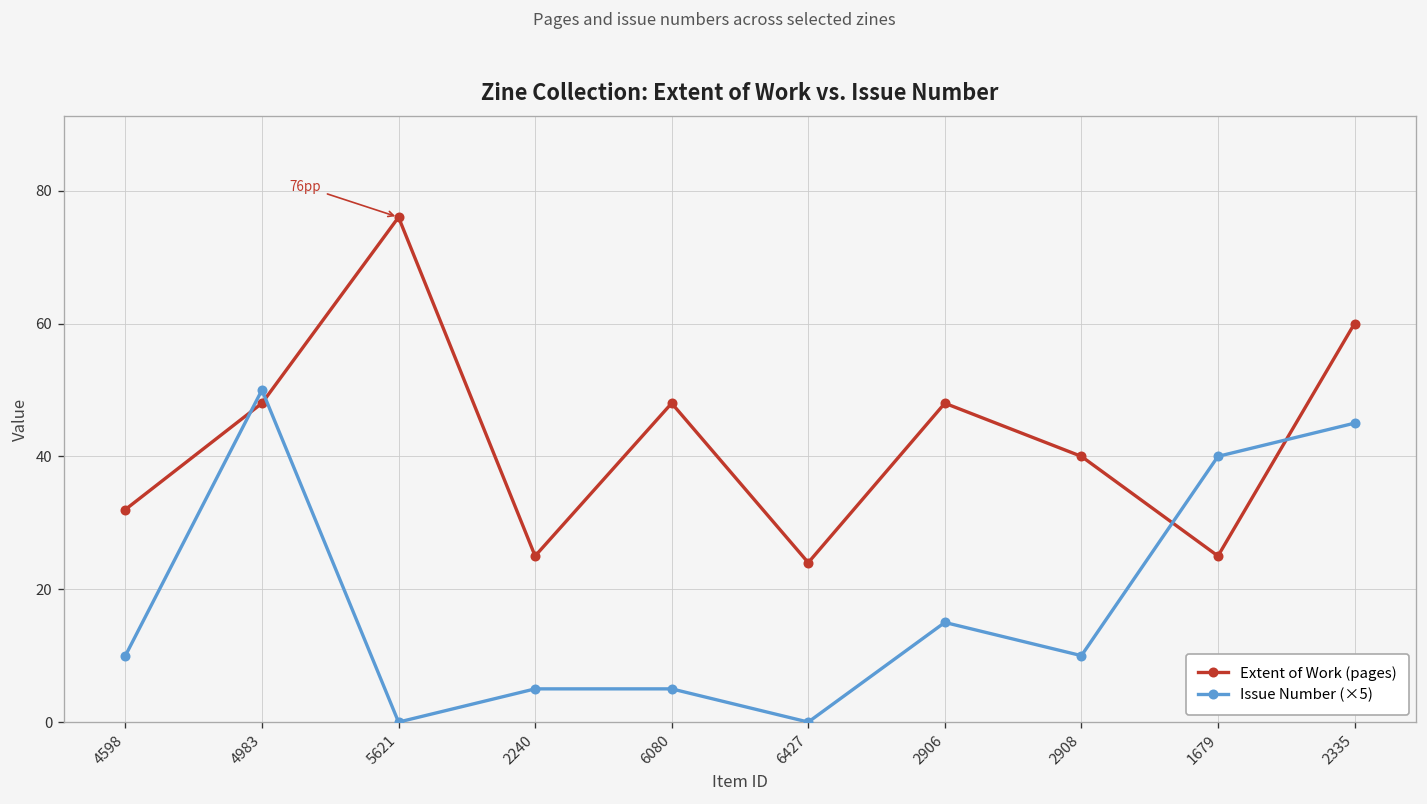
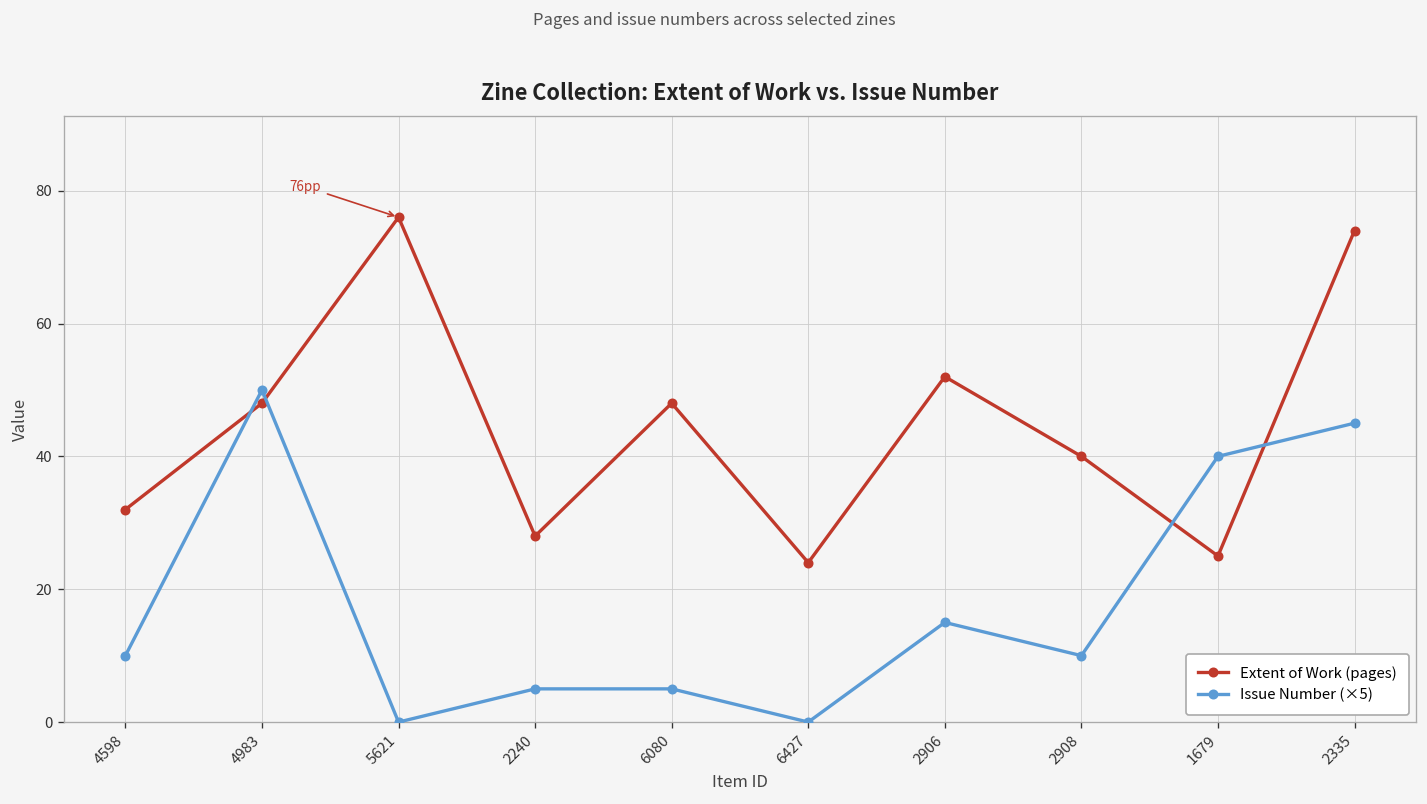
  {
    "Extent of Work (pages)": {
      "4598": 32,
      "4983": 48,
-     "2240": 25,
+     "2240": 28,
      "6080": 48,
      "6427": 24,
-     "2906": 48,
+     "2906": 52,
      "2908": 40,
      "1679": 25,
-     "2335": 60
+     "2335": 74
    },
    "Issue Number (×5)": {
      "4598": 10,
      "4983": 50,
      "5621": 0,
      "2240": 5,
      "6080": 5,
      "6427": 0,
      "2906": 15,
      "2908": 10,
      "1679": 40,
      "2335": 45
    }
  }
